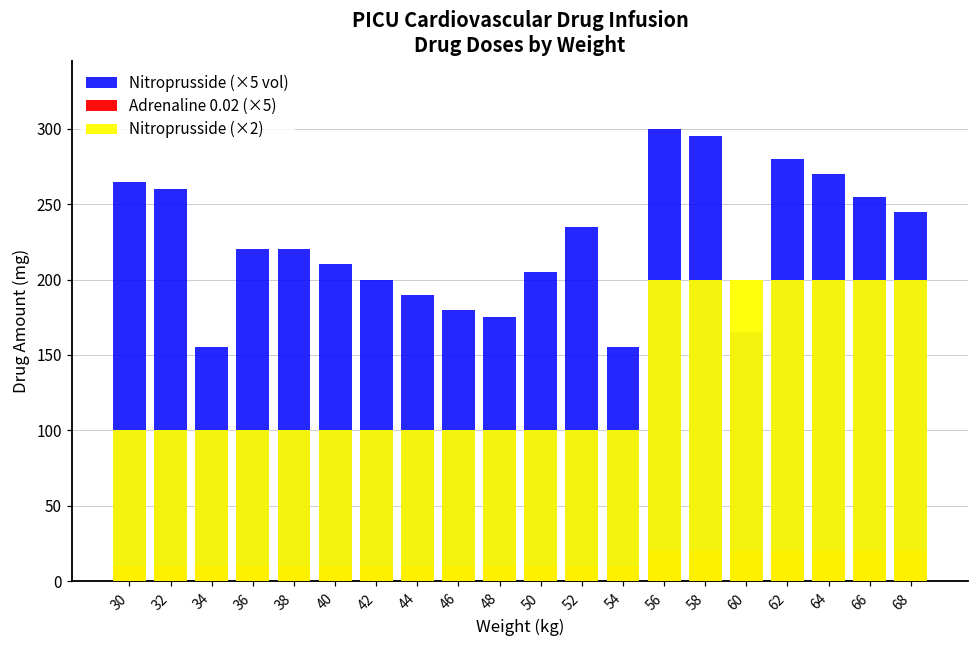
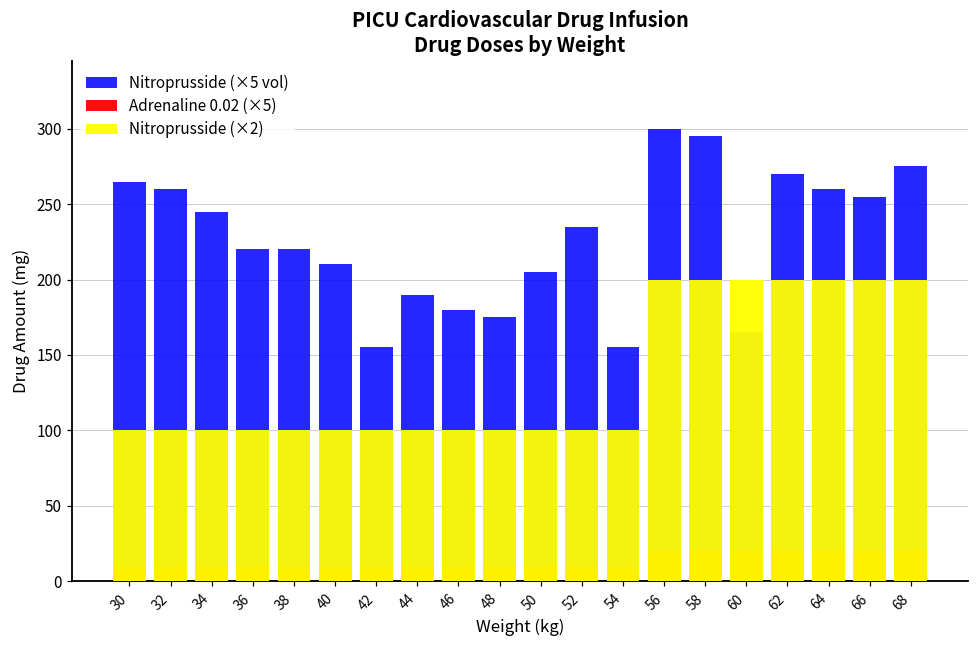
  {
    "Nitroprusside (×5 vol)": {
      "30": 265,
      "32": 260,
-     "34": 155,
+     "34": 245,
      "36": 220,
      "38": 220,
      "40": 210,
-     "42": 200,
+     "42": 155,
      "44": 190,
      "46": 180,
      "48": 175,
      "50": 205,
      "52": 235,
      "54": 155,
      "56": 300,
      "58": 295,
-     "62": 280,
-     "64": 270,
+     "62": 270,
+     "64": 260,
      "66": 255,
-     "68": 245
+     "68": 275
    },
    "Nitroprusside (×2)": {
      "60": 200
    }
  }
